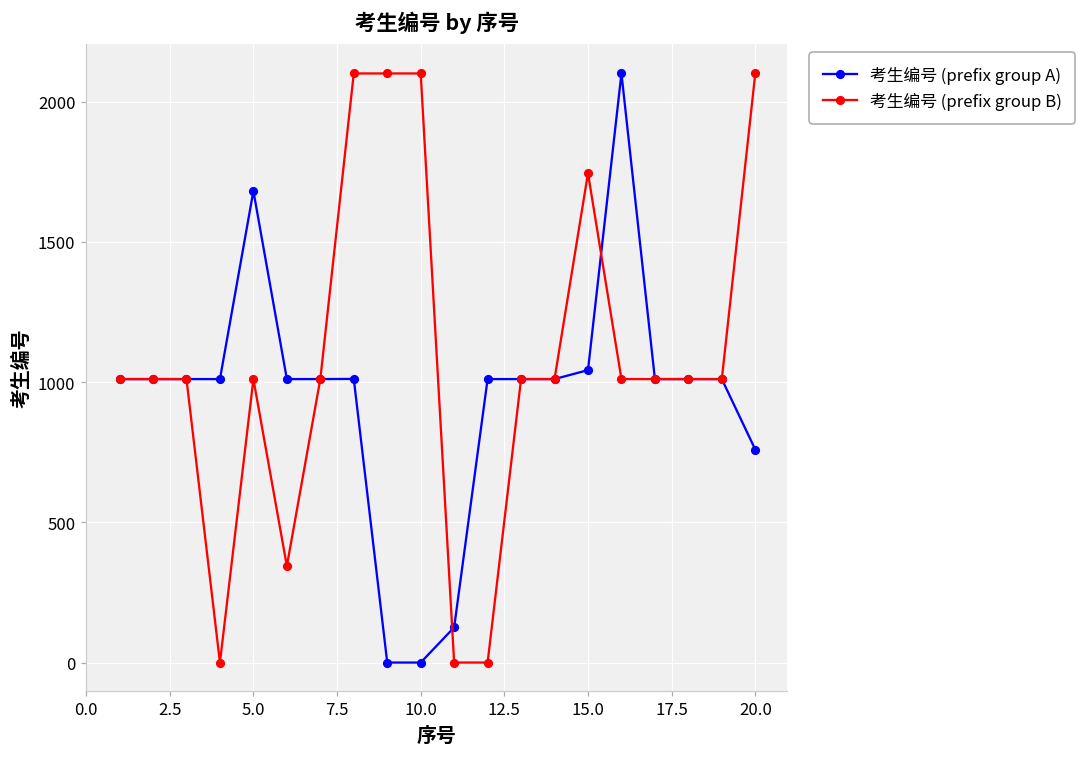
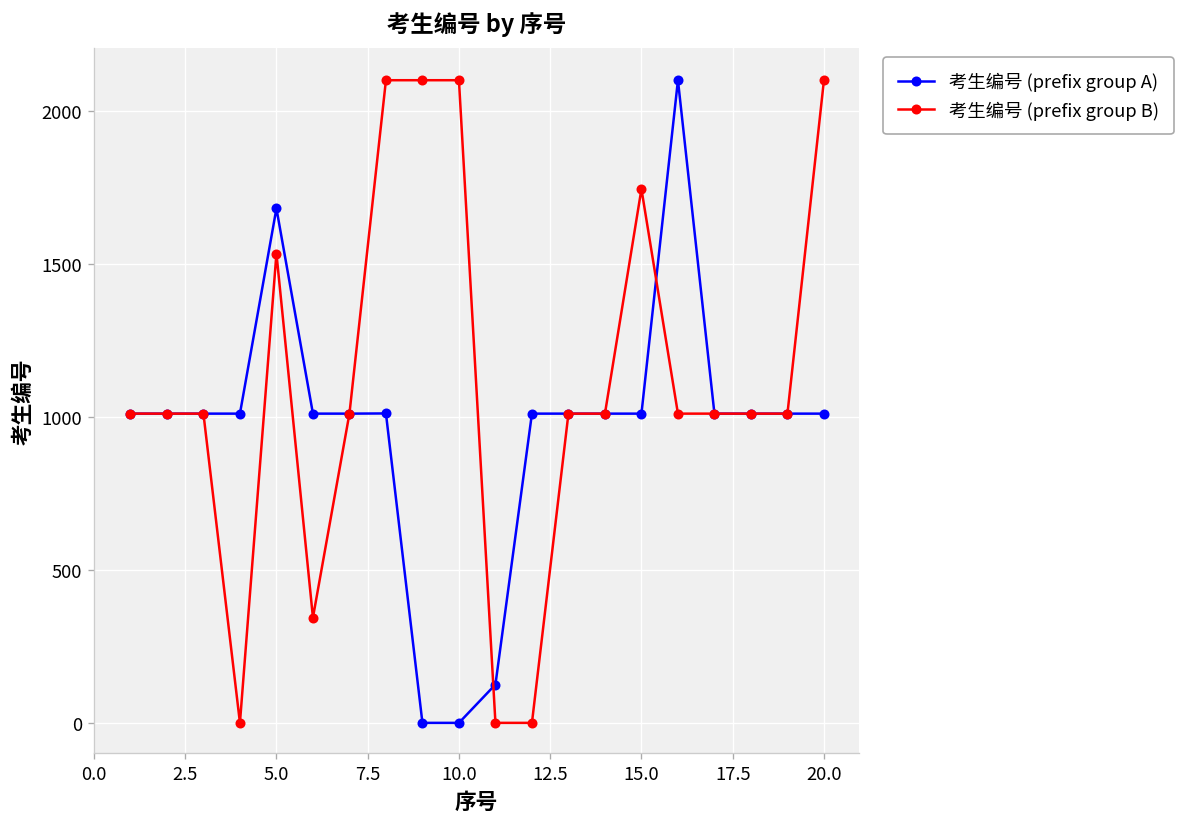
  {
    "考生编号 (prefix group A)": {
      "5.0": 1680,
      "10.0": 0,
-     "15.0": 1040,
-     "20.0": 760
+     "15.0": 1010,
+     "20.0": 1010
    },
    "考生编号 (prefix group B)": {
-     "5.0": 1010,
+     "5.0": 1530,
      "10.0": 2100,
      "15.0": 1740,
      "20.0": 2100
    }
  }
